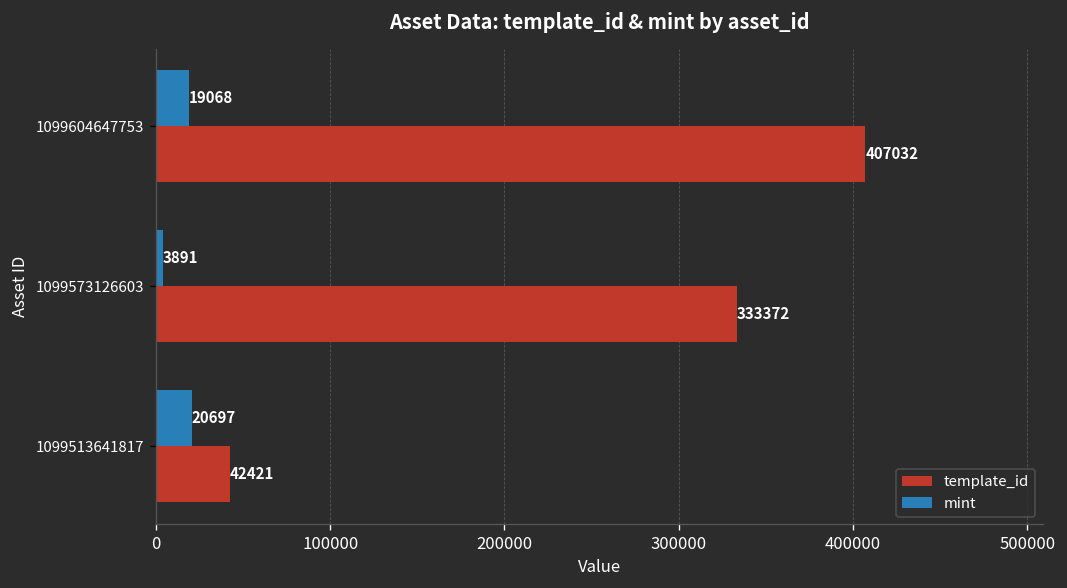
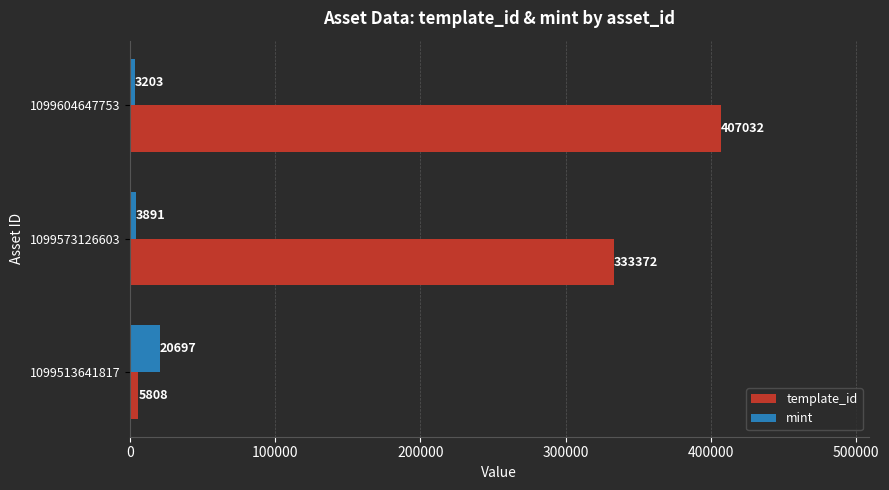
  {
    "template_id": {
      "1099604647753": 407032,
      "1099573126603": 333372,
-     "1099513641817": 42421
+     "1099513641817": 5808
    },
    "mint": {
-     "1099604647753": 19068,
+     "1099604647753": 3203,
      "1099573126603": 3891,
      "1099513641817": 20697
    }
  }
